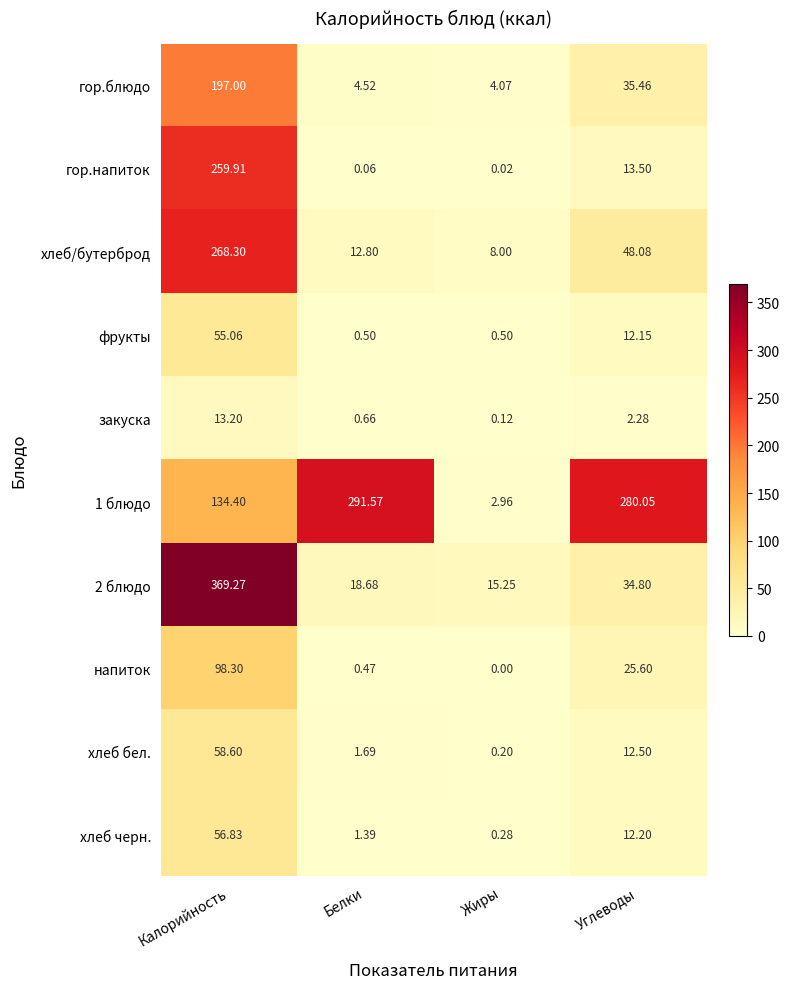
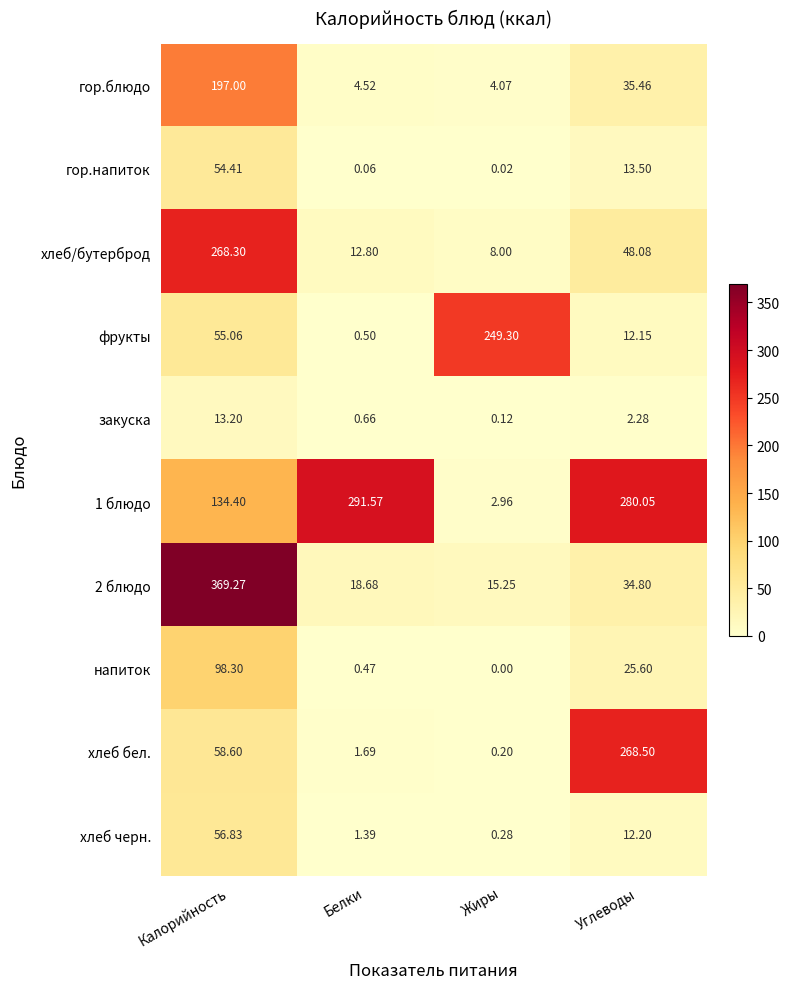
  {
    "гор.блюдо": {
      "Калорийность": 197.00,
      "Белки": 4.52,
      "Жиры": 4.07,
      "Углеводы": 35.46
    },
    "гор.напиток": {
-     "Калорийность": 259.91,
+     "Калорийность": 54.41,
      "Белки": 0.06,
      "Жиры": 0.02,
      "Углеводы": 13.50
    },
    "хлеб/бутерброд": {
      "Калорийность": 268.30,
      "Белки": 12.80,
      "Жиры": 8.00,
      "Углеводы": 48.08
    },
    "фрукты": {
      "Калорийность": 55.06,
      "Белки": 0.50,
-     "Жиры": 0.50,
+     "Жиры": 249.30,
      "Углеводы": 12.15
    },
    "закуска": {
      "Калорийность": 13.20,
      "Белки": 0.66,
      "Жиры": 0.12,
      "Углеводы": 2.28
    },
    "1 блюдо": {
      "Калорийность": 134.40,
      "Белки": 291.57,
      "Жиры": 2.96,
      "Углеводы": 280.05
    },
    "2 блюдо": {
      "Калорийность": 369.27,
      "Белки": 18.68,
      "Жиры": 15.25,
      "Углеводы": 34.80
    },
    "напиток": {
      "Калорийность": 98.30,
      "Белки": 0.47,
      "Жиры": 0.00,
      "Углеводы": 25.60
    },
    "хлеб бел.": {
      "Калорийность": 58.60,
      "Белки": 1.69,
      "Жиры": 0.20,
-     "Углеводы": 12.50
+     "Углеводы": 268.50
    },
    "хлеб черн.": {
      "Калорийность": 56.83,
      "Белки": 1.39,
      "Жиры": 0.28,
      "Углеводы": 12.20
    }
  }
